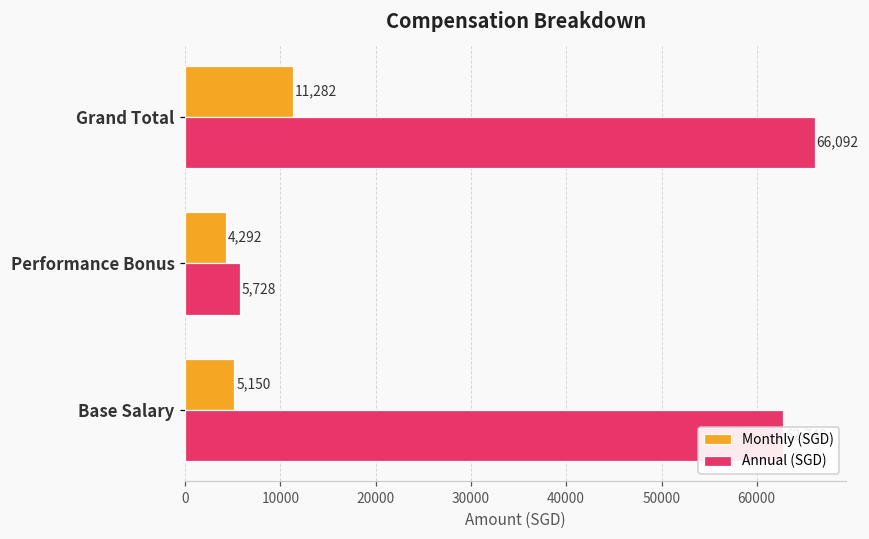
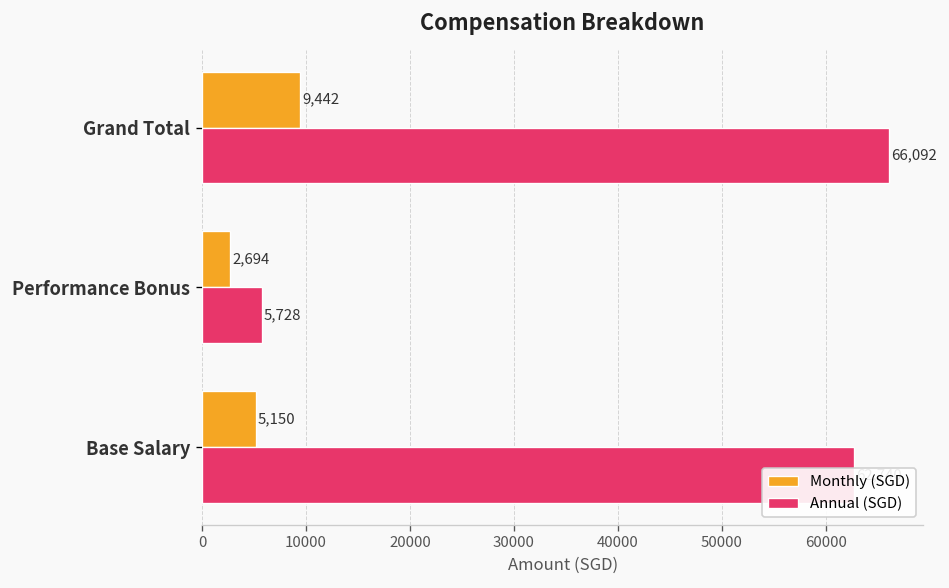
  {
    "Monthly (SGD)": {
-     "Grand Total": "11,282",
-     "Performance Bonus": "4,292",
+     "Grand Total": "9,442",
+     "Performance Bonus": "2,694",
      "Base Salary": "5,150"
    },
    "Annual (SGD)": {
      "Grand Total": "66,092",
      "Performance Bonus": "5,728"
    }
  }
